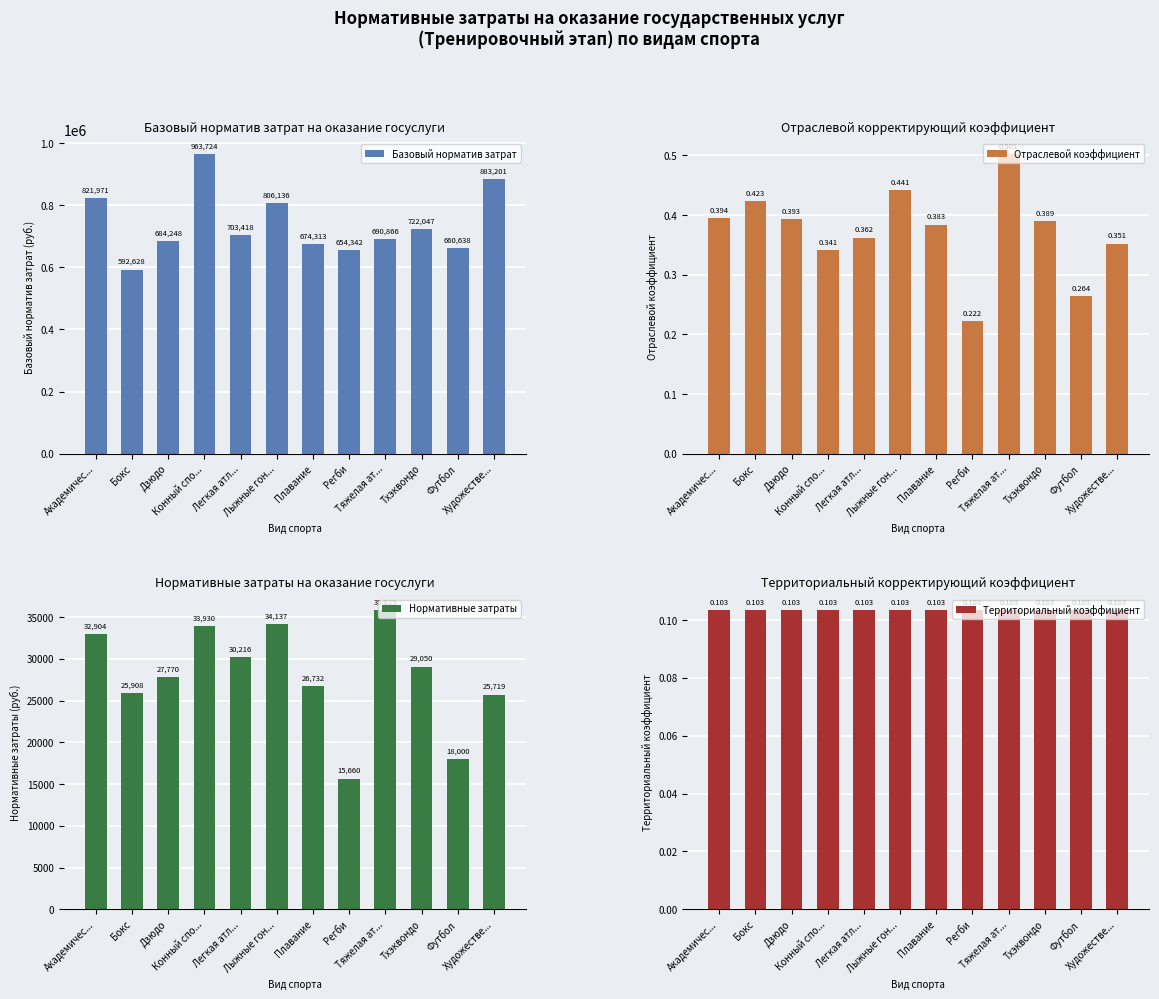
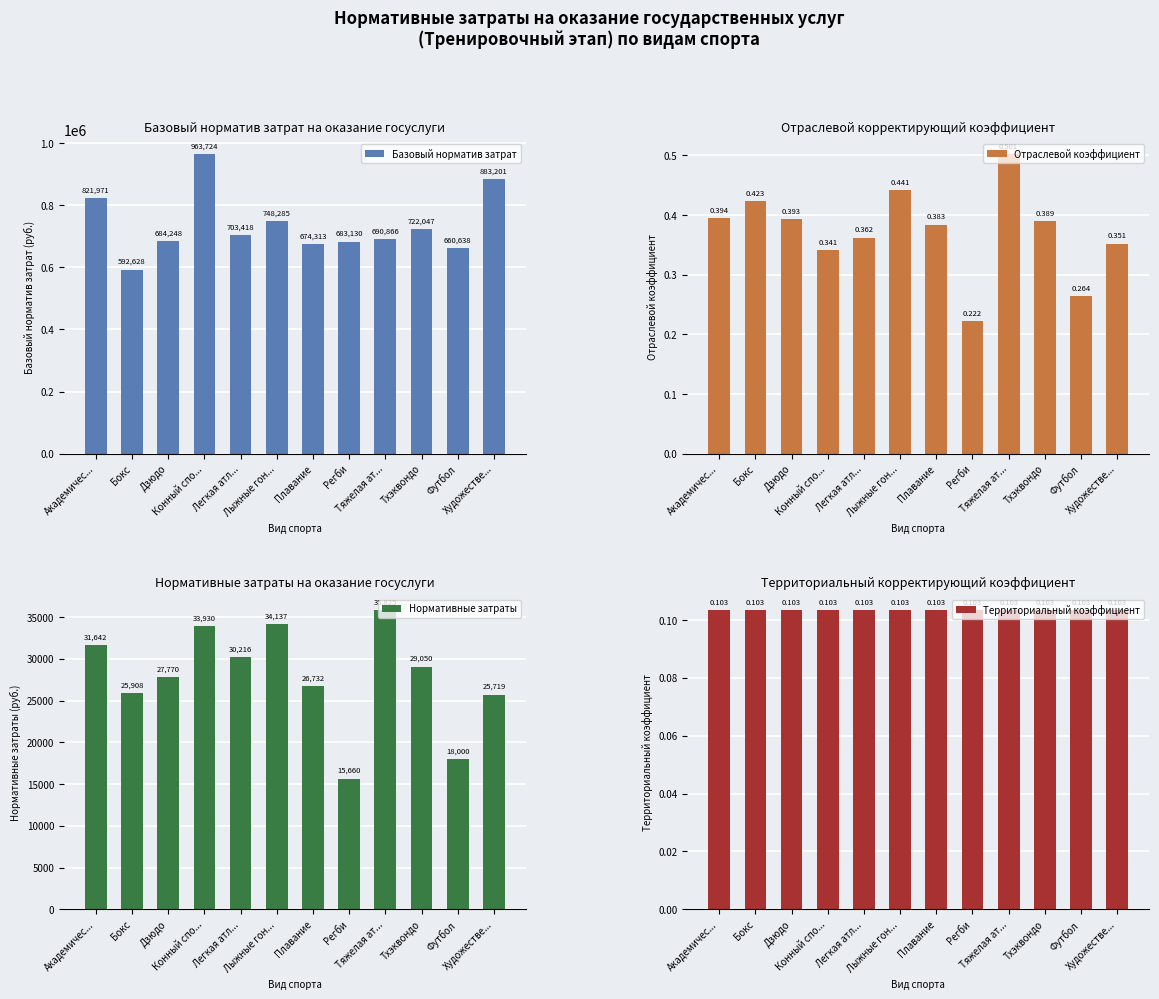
  {
    "Базовый норматив затрат на оказание госуслуги": {
      "Академичес...": "821,971",
      "Бокс": "592,628",
      "Дзюдо": "684,248",
      "Конный спо...": "963,724",
      "Легкая атл...": "703,418",
-     "Лыжные гон...": "806,136",
+     "Лыжные гон...": "748,285",
      "Плавание": "674,313",
-     "Регби": "654,342",
+     "Регби": "683,130",
      "Тяжелая ат...": "690,866",
      "Тхэквондо": "722,047",
      "Футбол": "660,638",
      "Художестве...": "883,201"
    },
    "Отраслевой корректирующий коэффициент": {
      "Академичес...": "0.394",
      "Бокс": "0.423",
      "Дзюдо": "0.393",
      "Конный спо...": "0.341",
      "Легкая атл...": "0.362",
      "Лыжные гон...": "0.441",
      "Плавание": "0.383",
      "Регби": "0.222",
      "Тхэквондо": "0.389",
      "Футбол": "0.264",
      "Художестве...": "0.351"
    },
    "Нормативные затраты на оказание госуслуги": {
-     "Академичес...": "32,904",
+     "Академичес...": "31,642",
      "Бокс": "25,908",
      "Дзюдо": "27,770",
      "Конный спо...": "33,930",
      "Легкая атл...": "30,216",
      "Лыжные гон...": "34,137",
      "Плавание": "26,732",
      "Регби": "15,660",
      "Тхэквондо": "29,050",
      "Футбол": "18,000",
      "Художестве...": "25,719"
    },
    "Территориальный корректирующий коэффициент": {
      "Академичес...": "0.103",
      "Бокс": "0.103",
      "Дзюдо": "0.103",
      "Конный спо...": "0.103",
      "Легкая атл...": "0.103",
      "Лыжные гон...": "0.103",
      "Плавание": "0.103"
    }
  }
